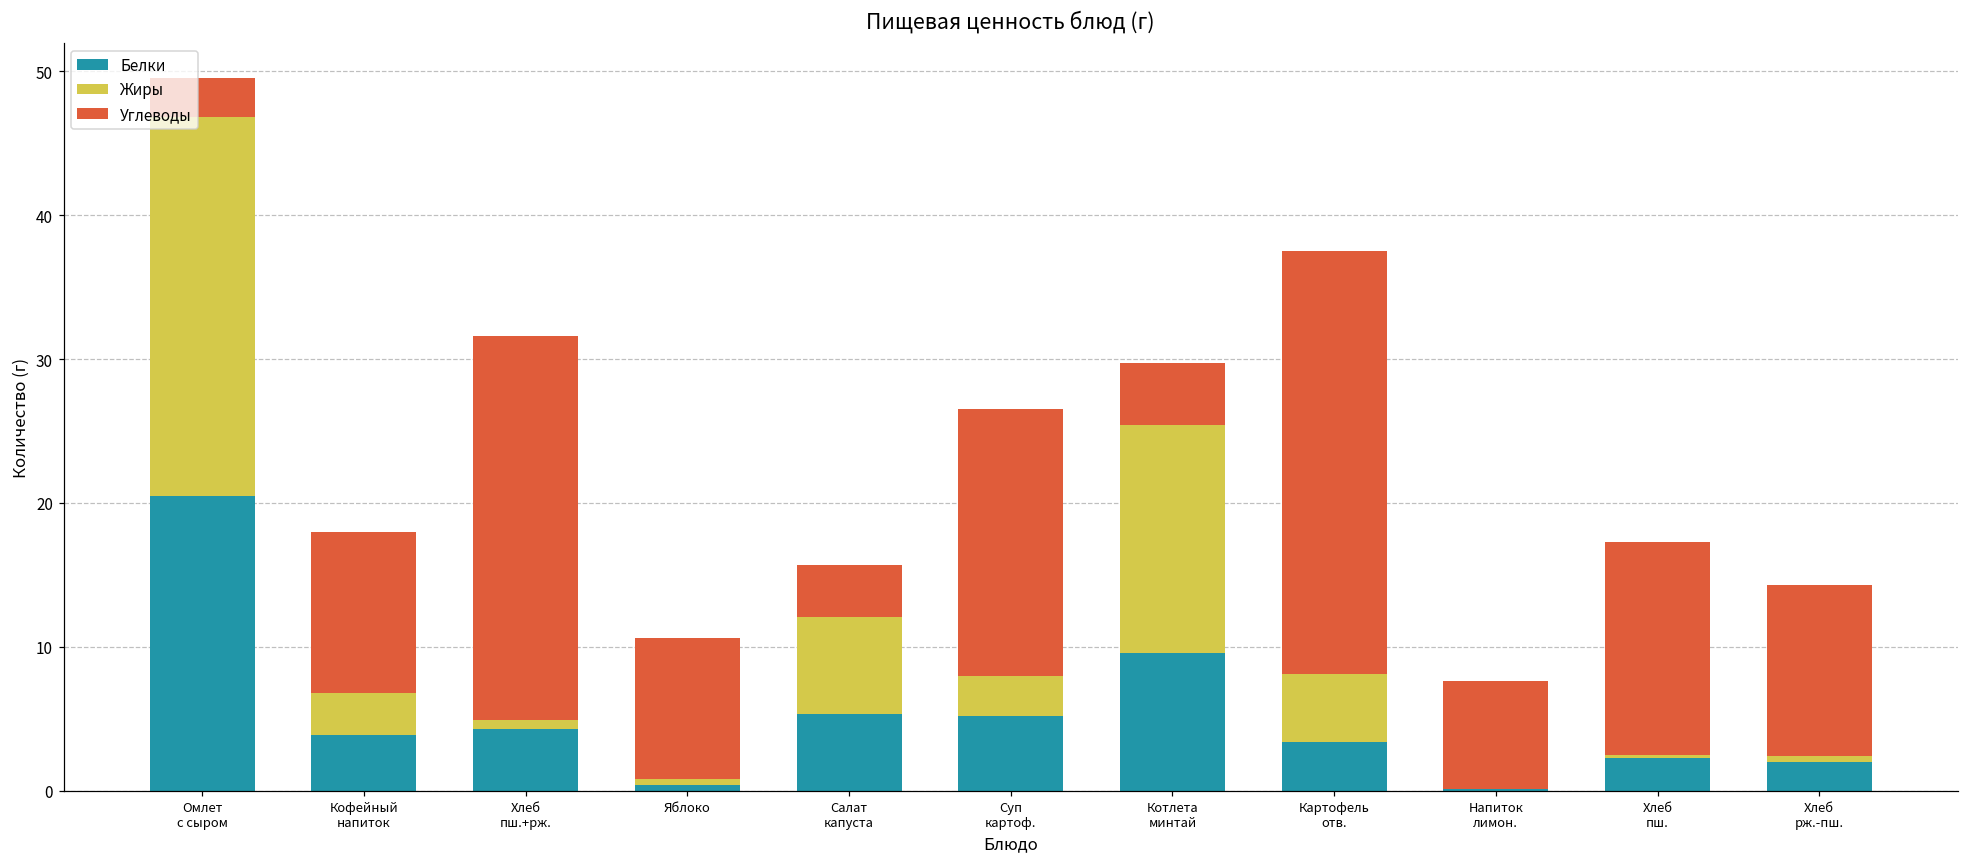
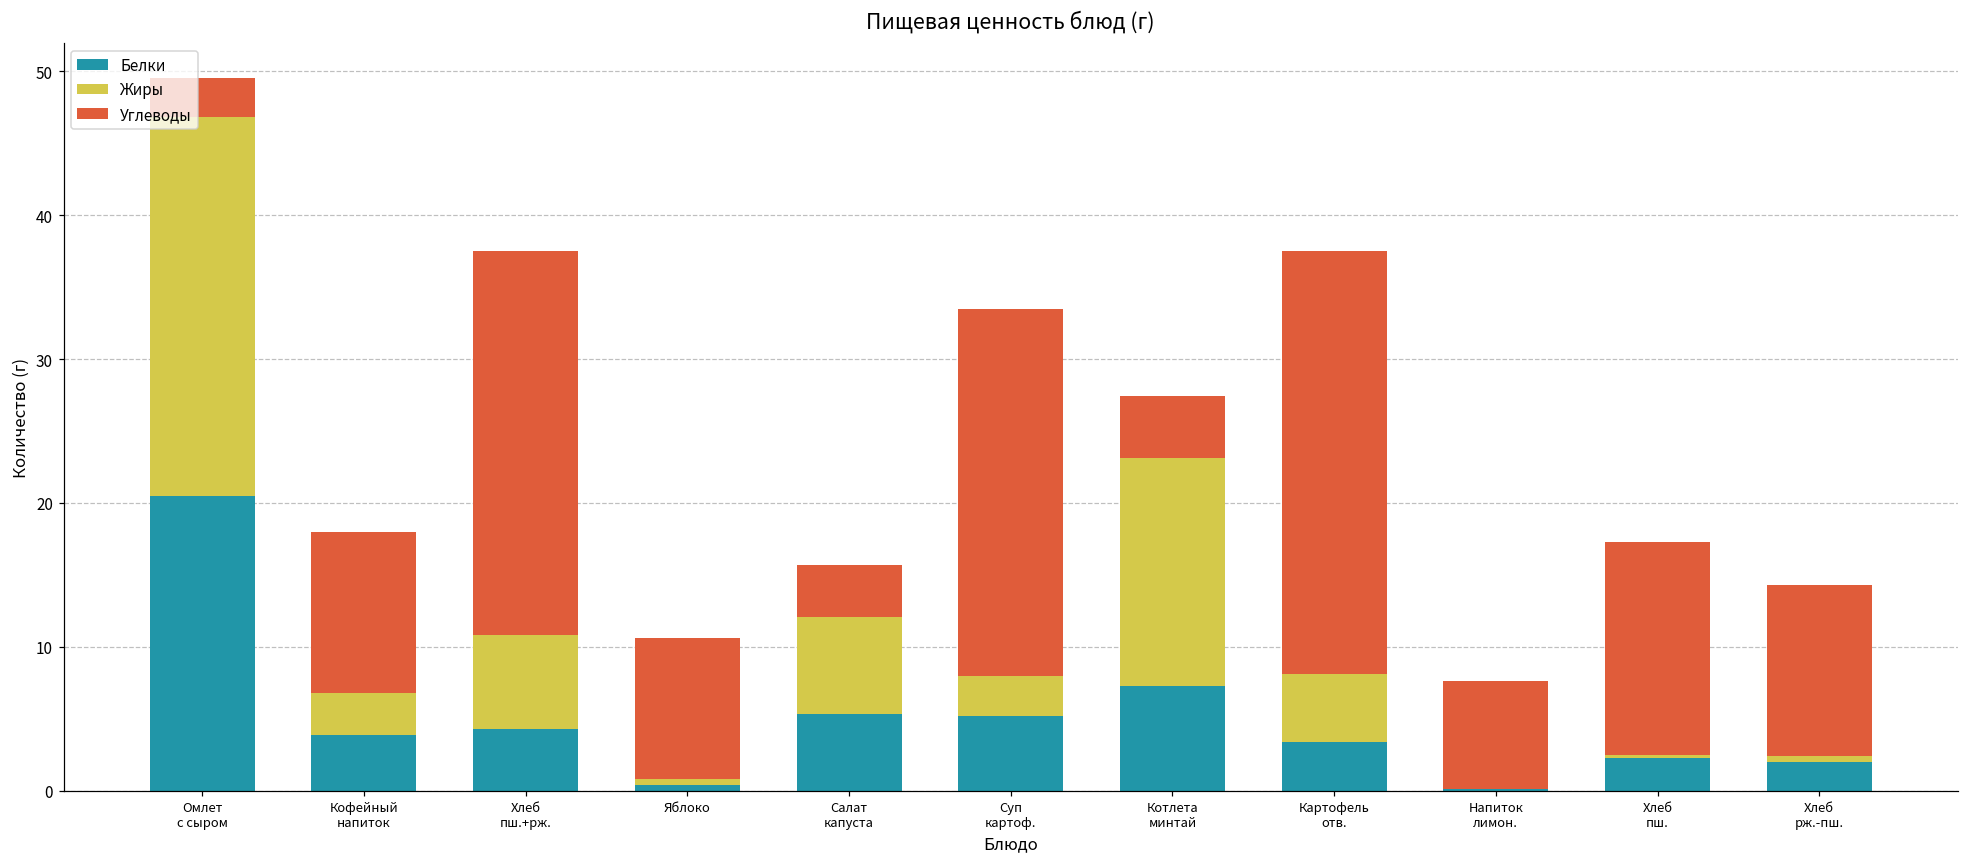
  {
    "Белки": {
      "Омлет с сыром": 20.5,
      "Кофейный напиток": 3.9,
      "Хлеб пш.+рж.": 4.3,
      "Яблоко": 0.4,
      "Салат капуста": 5.3,
      "Суп картоф.": 5.2,
-     "Котлета минтай": 9.6,
+     "Котлета минтай": 7.3,
      "Картофель отв.": 3.4,
      "Хлеб пш.": 2.3,
      "Хлеб рж.-пш.": 2.0
    },
    "Жиры": {
      "Омлет с сыром": 26.3,
      "Кофейный напиток": 2.9,
-     "Хлеб пш.+рж.": 0.6,
+     "Хлеб пш.+рж.": 6.5,
      "Яблоко": 0.4,
      "Салат капуста": 6.8,
      "Суп картоф.": 2.8,
      "Котлета минтай": 15.8,
      "Картофель отв.": 4.7,
      "Напиток лимон.": 0.0,
      "Хлеб пш.": 0.2,
      "Хлеб рж.-пш.": 0.4
    },
    "Углеводы": {
      "Омлет с сыром": 2.7,
      "Кофейный напиток": 11.2,
      "Хлеб пш.+рж.": 26.7,
      "Яблоко": 9.8,
      "Салат капуста": 3.6,
-     "Суп картоф.": 18.5,
+     "Суп картоф.": 25.5,
      "Котлета минтай": 4.3,
      "Картофель отв.": 29.4,
      "Напиток лимон.": 7.5,
      "Хлеб пш.": 14.8,
      "Хлеб рж.-пш.": 11.9
    }
  }
